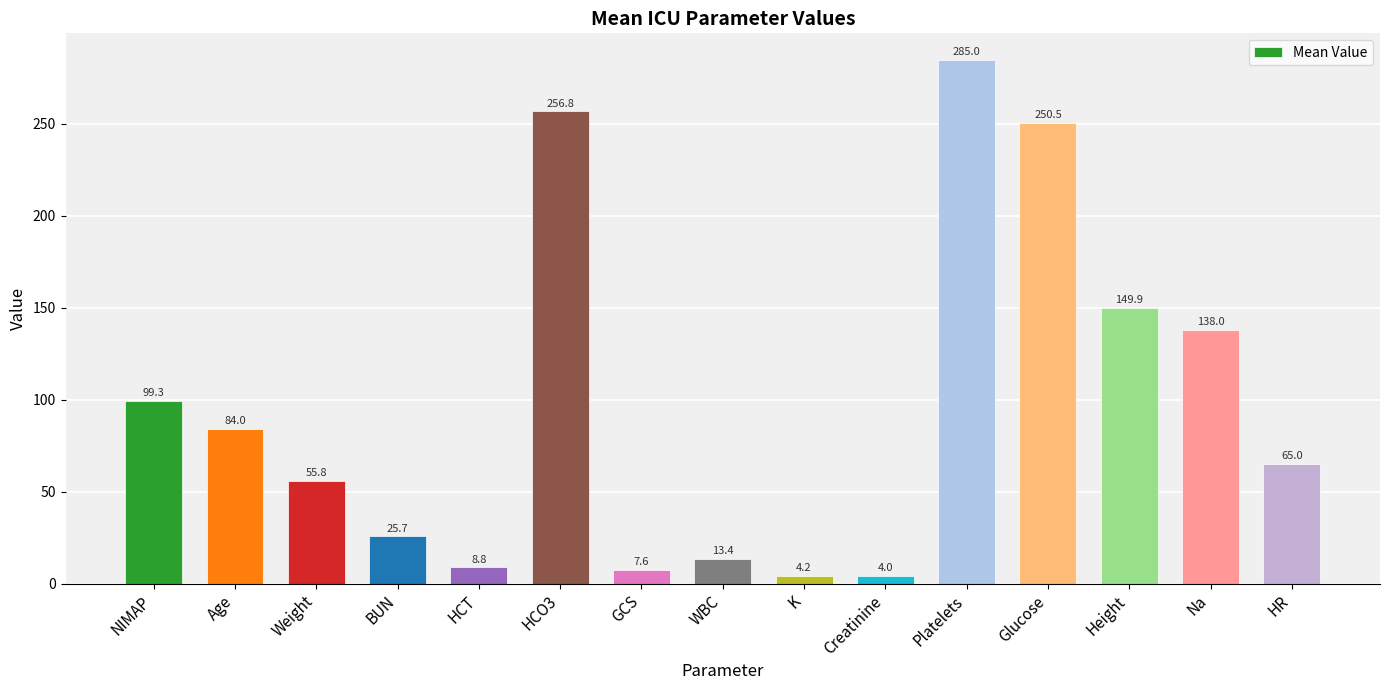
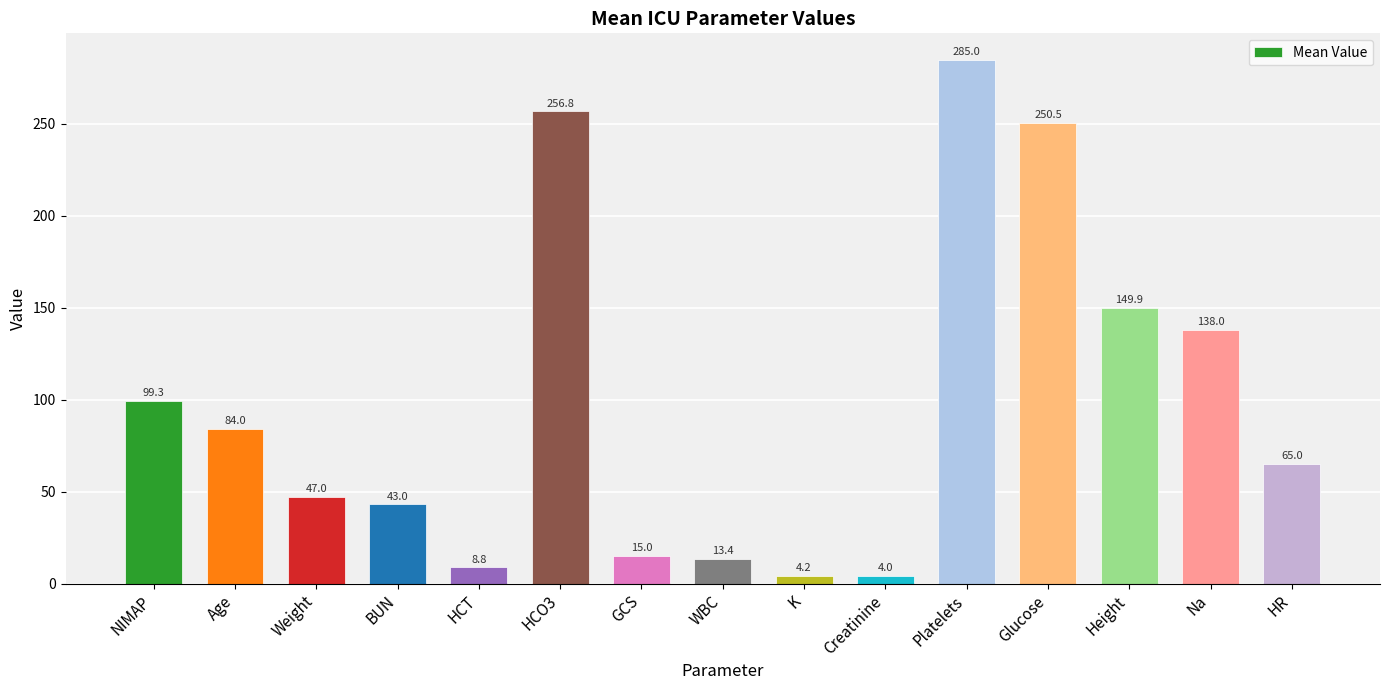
  {
    "NIMAP": 99.3,
    "Age": 84.0,
-   "Weight": 55.8,
-   "BUN": 25.7,
+   "Weight": 47.0,
+   "BUN": 43.0,
    "HCT": 8.8,
    "HCO3": 256.8,
-   "GCS": 7.6,
+   "GCS": 15.0,
    "WBC": 13.4,
    "K": 4.2,
    "Creatinine": 4.0,
    "Platelets": 285.0,
    "Glucose": 250.5,
    "Height": 149.9,
    "Na": 138.0,
    "HR": 65.0
  }
